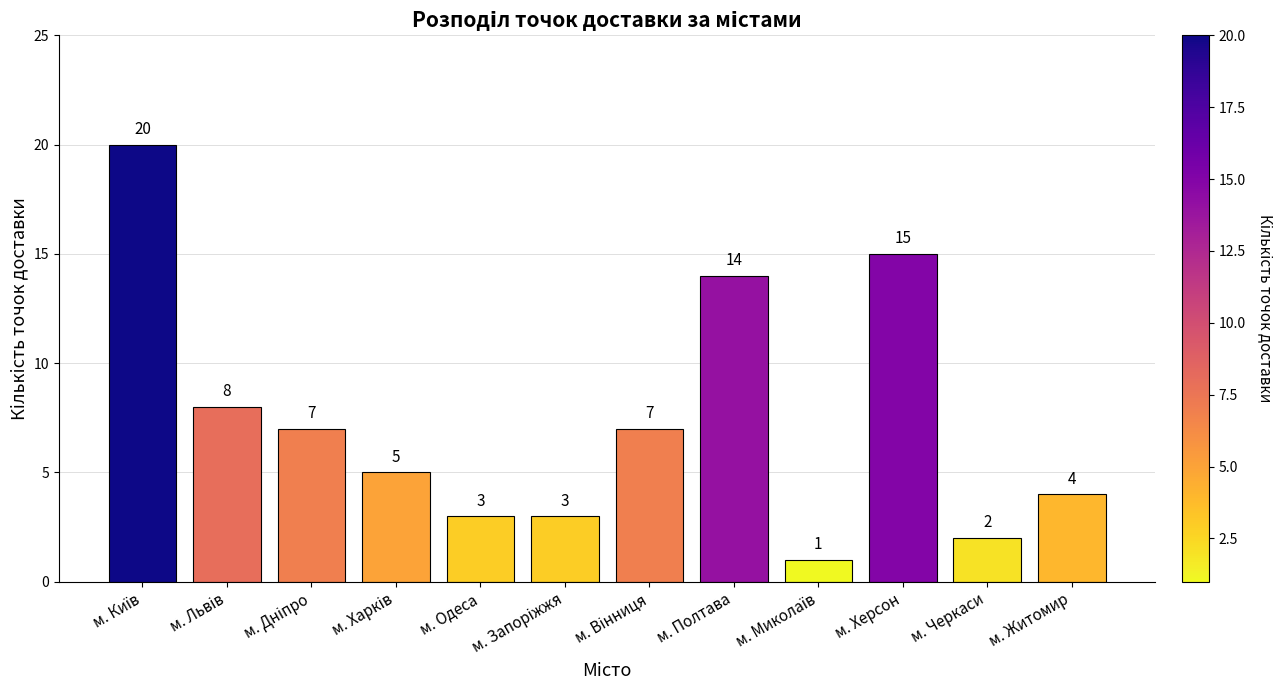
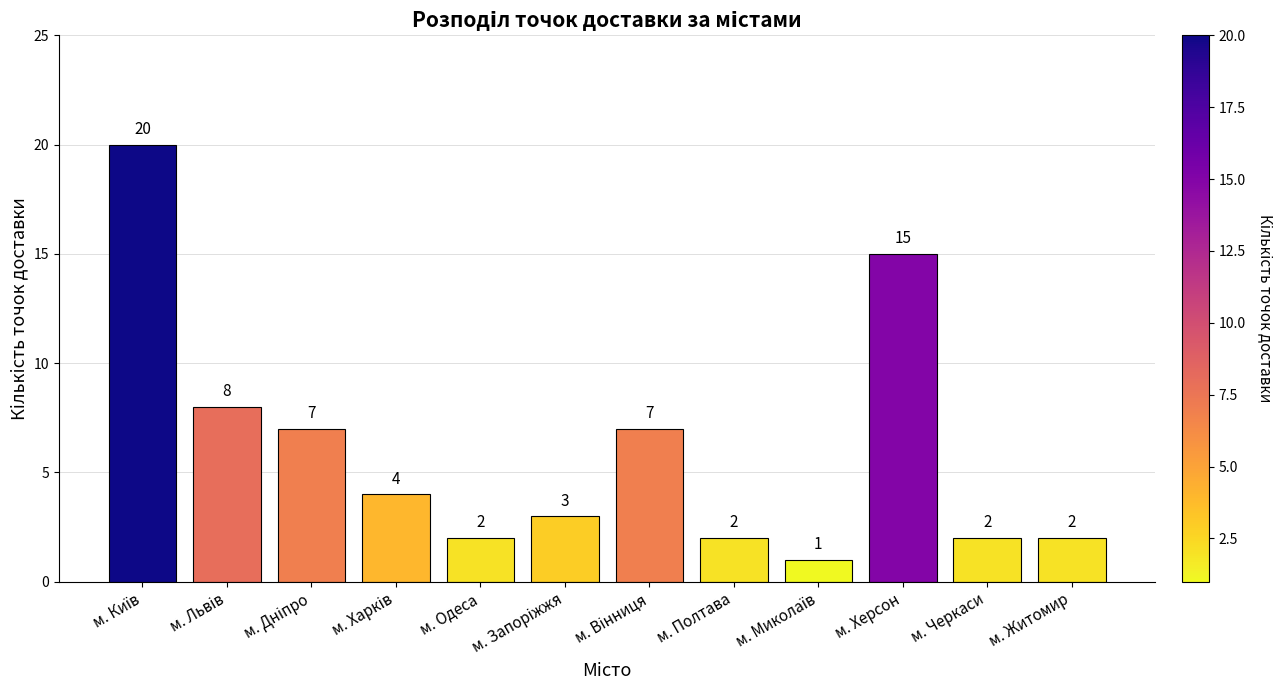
  {
    "м. Київ": 20,
    "м. Львів": 8,
    "м. Дніпро": 7,
-   "м. Харків": 5,
-   "м. Одеса": 3,
+   "м. Харків": 4,
+   "м. Одеса": 2,
    "м. Запоріжжя": 3,
    "м. Вінниця": 7,
-   "м. Полтава": 14,
+   "м. Полтава": 2,
    "м. Миколаїв": 1,
    "м. Херсон": 15,
    "м. Черкаси": 2,
-   "м. Житомир": 4
+   "м. Житомир": 2
  }
